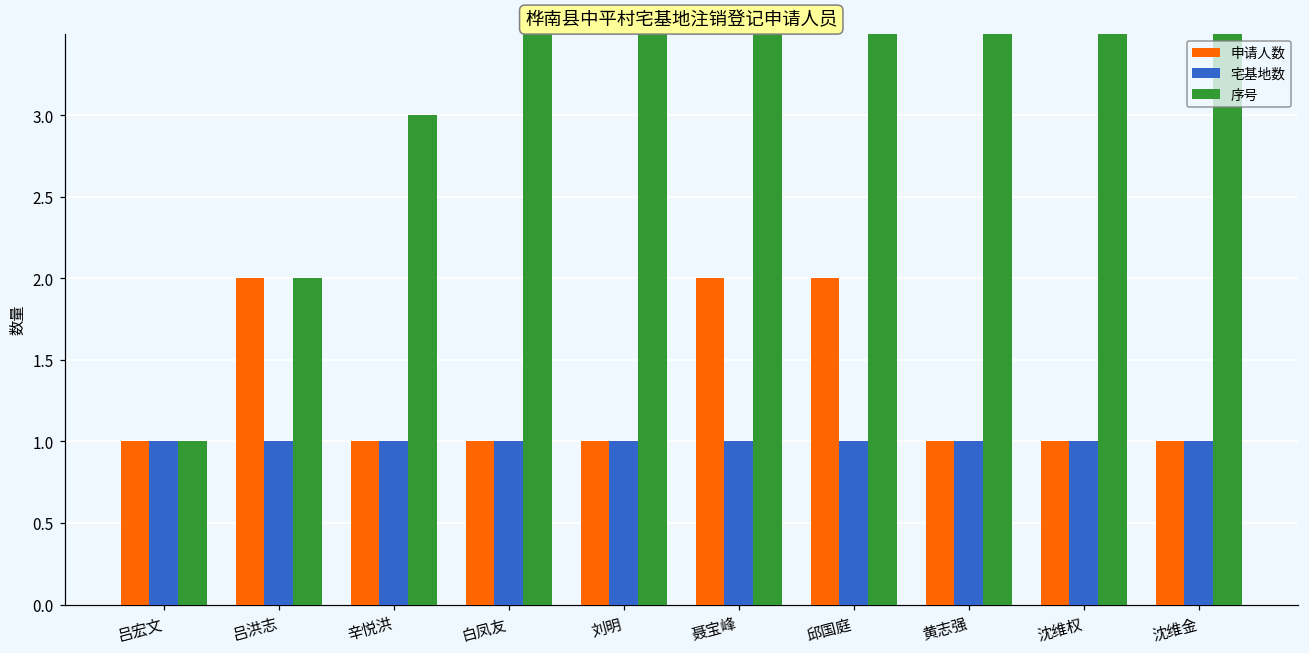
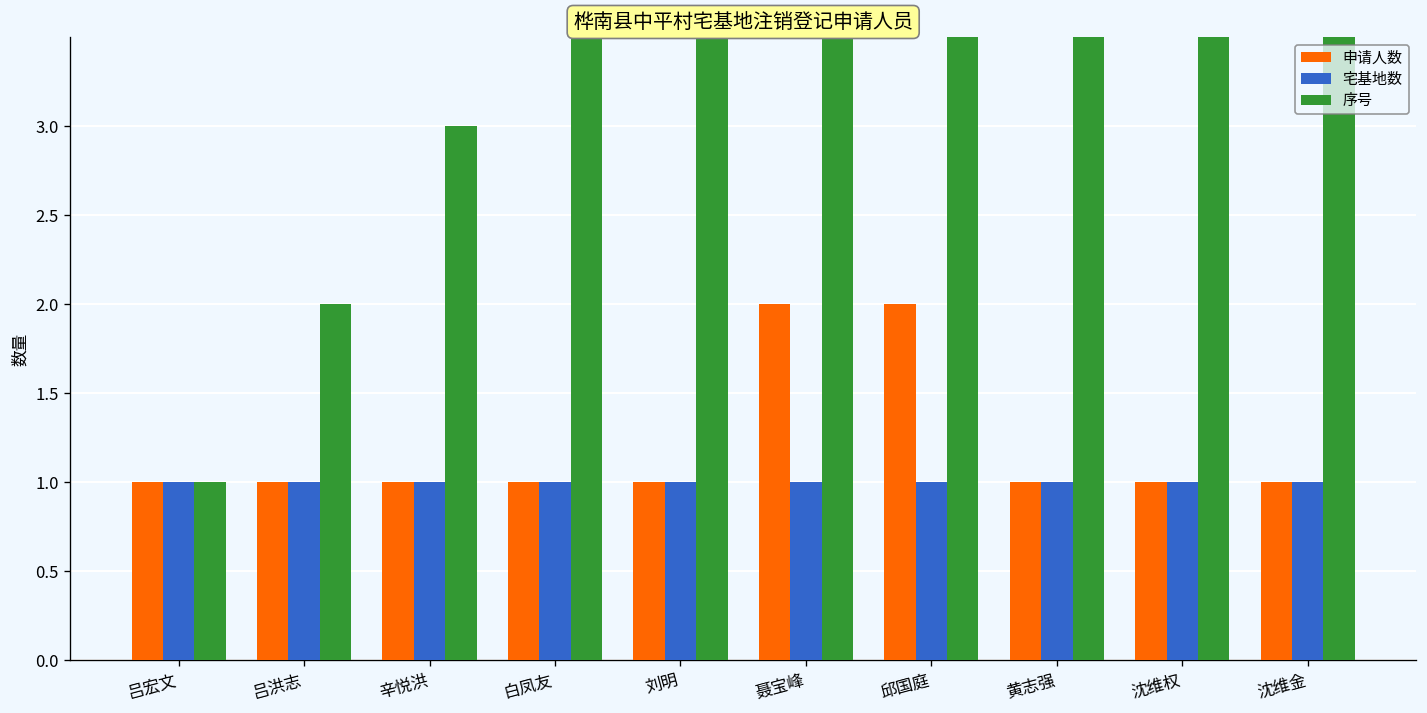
  {
    "申请人数": {
      "吕宏文": 1,
-     "吕洪志": 2,
+     "吕洪志": 1,
      "辛悦洪": 1,
      "白凤友": 1,
      "刘明": 1,
      "聂宝峰": 2,
      "邱国庭": 2,
      "黄志强": 1,
      "沈维权": 1,
      "沈维金": 1
    },
    "宅基地数": {
      "吕宏文": 1,
      "吕洪志": 1,
      "辛悦洪": 1,
      "白凤友": 1,
      "刘明": 1,
      "聂宝峰": 1,
      "邱国庭": 1,
      "黄志强": 1,
      "沈维权": 1,
      "沈维金": 1
    },
    "序号": {
      "吕宏文": 1,
      "吕洪志": 2,
      "辛悦洪": 3
    }
  }
